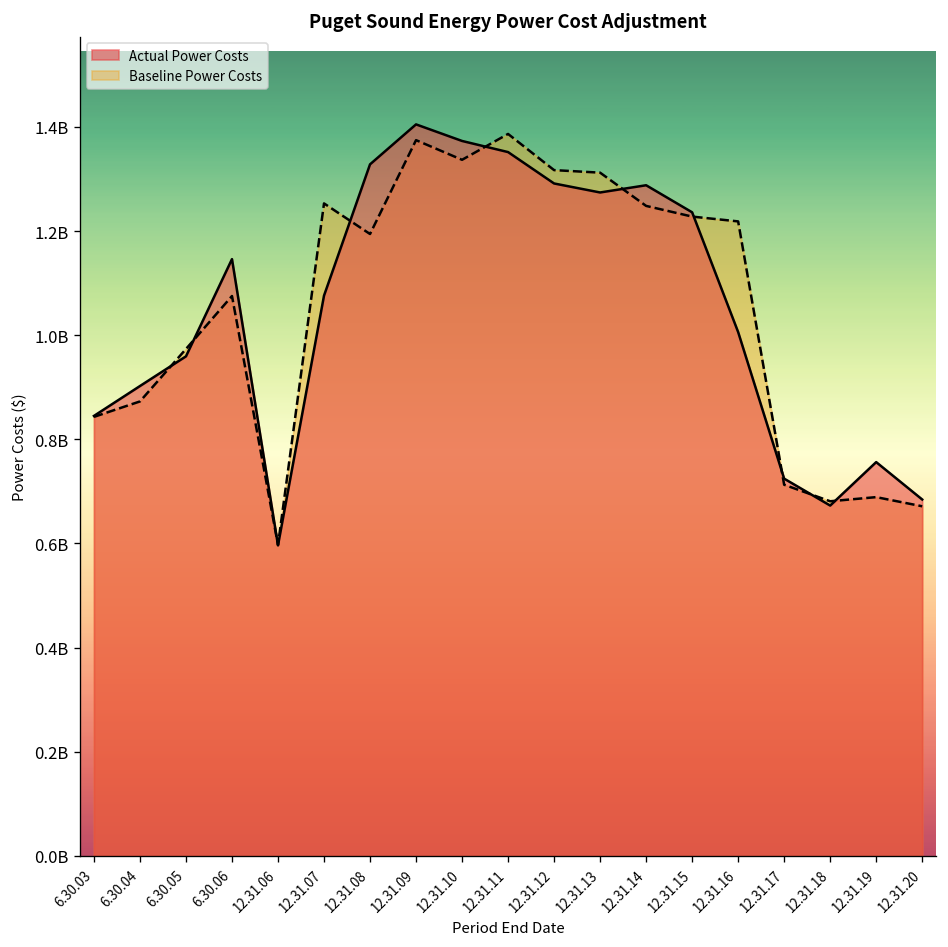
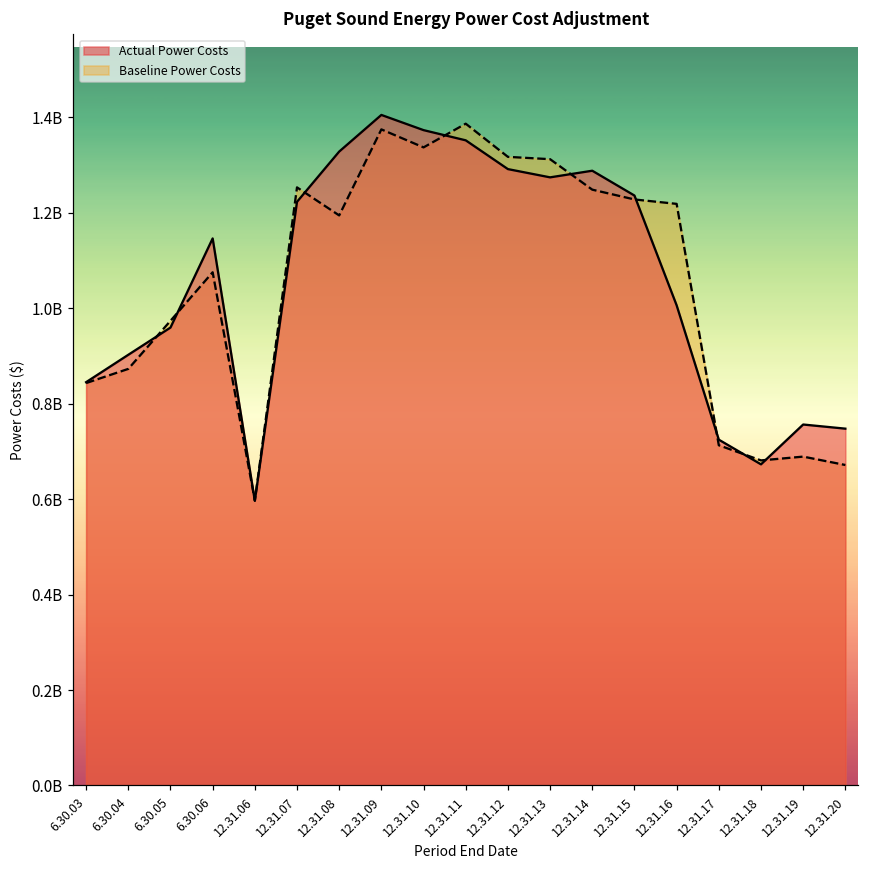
  {
    "Actual Power Costs": {
      "6.30.04": 900000000,
      "6.30.05": 960000000,
      "6.30.06": 1150000000,
-     "12.31.07": 1080000000,
+     "12.31.07": 1220000000,
      "12.31.08": 1330000000,
      "12.31.09": 1400000000,
      "12.31.10": 1370000000,
      "12.31.11": 1350000000,
      "12.31.12": 1290000000,
      "12.31.13": 1270000000,
      "12.31.14": 1290000000,
      "12.31.15": 1240000000,
      "12.31.16": 1010000000,
      "12.31.17": 720000000,
      "12.31.18": 670000000,
      "12.31.19": 760000000,
-     "12.31.20": 680000000
+     "12.31.20": 750000000
    },
    "Baseline Power Costs": {
      "6.30.04": 870000000,
      "6.30.05": 970000000,
      "6.30.06": 1080000000,
      "12.31.07": 1250000000,
      "12.31.08": 1190000000,
      "12.31.09": 1370000000,
      "12.31.10": 1340000000,
      "12.31.11": 1390000000,
      "12.31.12": 1320000000,
      "12.31.13": 1310000000,
      "12.31.14": 1250000000,
      "12.31.15": 1230000000,
      "12.31.16": 1220000000,
      "12.31.17": 710000000,
      "12.31.18": 680000000,
      "12.31.19": 690000000,
      "12.31.20": 670000000
    }
  }
